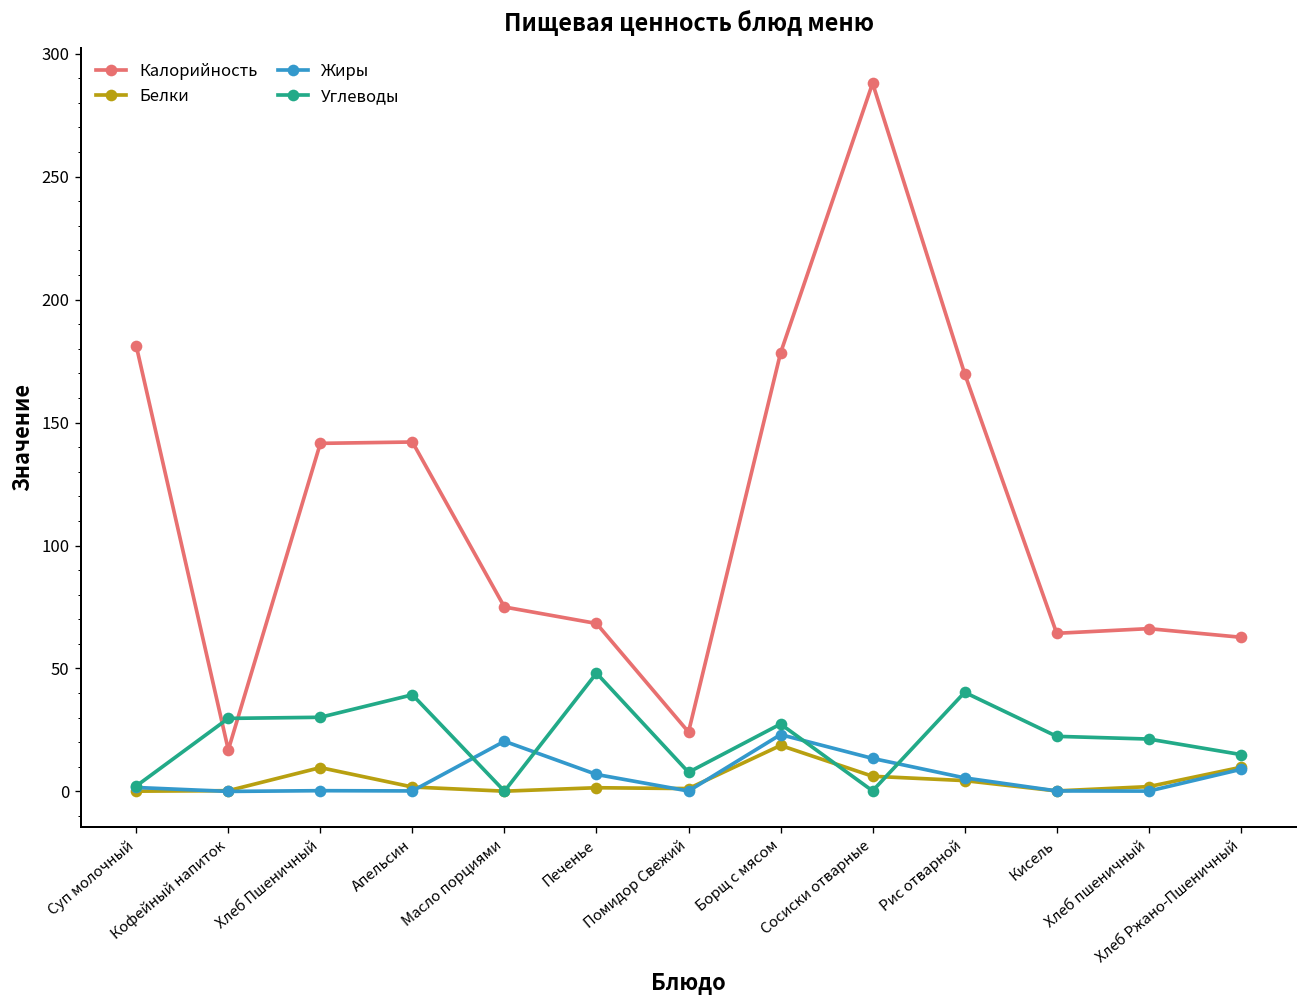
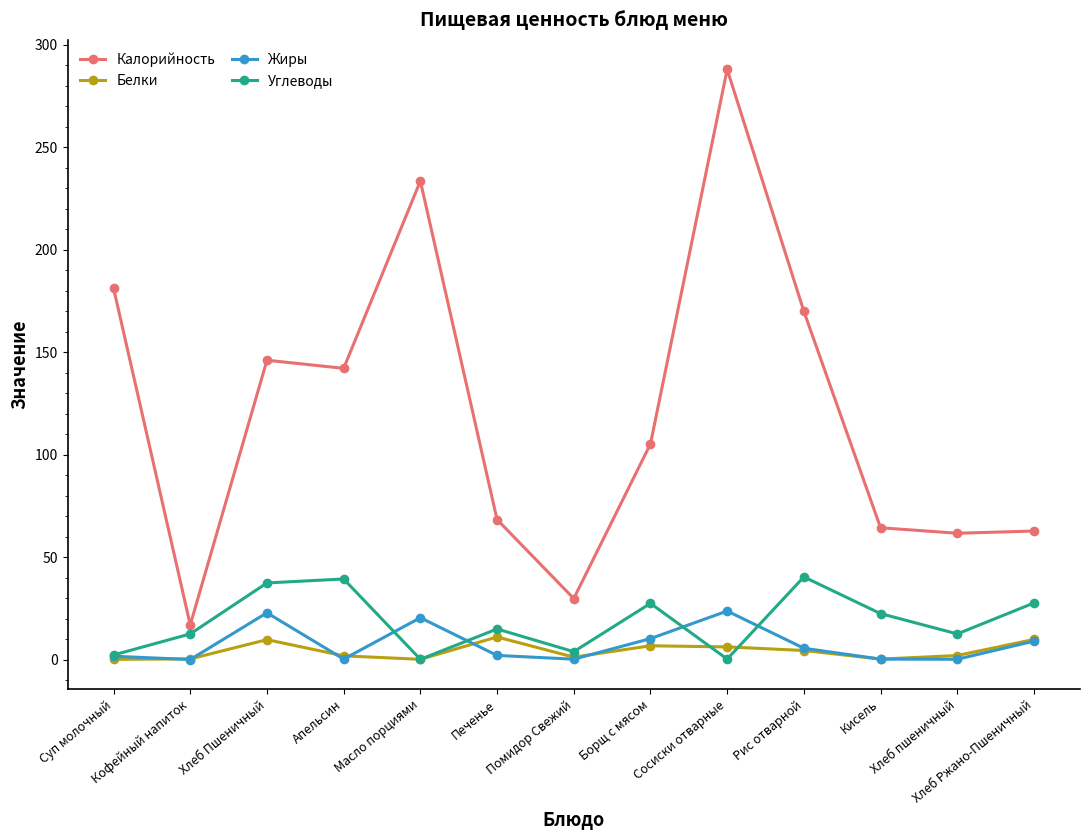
  {
    "Калорийность": {
      "Суп молочный": 181,
      "Кофейный напиток": 17,
-     "Хлеб Пшеничный": 142,
+     "Хлеб Пшеничный": 146,
      "Апельсин": 142,
-     "Масло порциями": 75,
+     "Масло порциями": 234,
      "Печенье": 68,
-     "Помидор Свежий": 24,
-     "Борщ с мясом": 178,
+     "Помидор Свежий": 30,
+     "Борщ с мясом": 105,
      "Сосиски отварные": 288,
      "Рис отварной": 170,
      "Кисель": 64,
-     "Хлеб пшеничный": 66,
+     "Хлеб пшеничный": 62,
      "Хлеб Ржано-Пшеничный": 63
    },
    "Белки": {
      "Суп молочный": 0,
      "Хлеб Пшеничный": 10,
      "Апельсин": 2,
-     "Печенье": 2,
-     "Борщ с мясом": 19,
+     "Печенье": 11,
+     "Борщ с мясом": 7,
      "Сосиски отварные": 6,
      "Хлеб пшеничный": 2
    },
    "Жиры": {
-     "Хлеб Пшеничный": 0,
+     "Хлеб Пшеничный": 23,
      "Апельсин": 0,
      "Масло порциями": 20,
-     "Печенье": 7,
-     "Борщ с мясом": 23,
-     "Сосиски отварные": 13,
+     "Печенье": 2,
+     "Борщ с мясом": 10,
+     "Сосиски отварные": 24,
      "Хлеб пшеничный": 0
    },
    "Углеводы": {
-     "Кофейный напиток": 30,
-     "Хлеб Пшеничный": 30,
+     "Кофейный напиток": 13,
+     "Хлеб Пшеничный": 37,
      "Апельсин": 39,
-     "Печенье": 48,
-     "Помидор Свежий": 8,
+     "Печенье": 15,
+     "Помидор Свежий": 4,
      "Борщ с мясом": 27,
      "Сосиски отварные": 0,
      "Рис отварной": 40,
      "Кисель": 22,
-     "Хлеб пшеничный": 21,
-     "Хлеб Ржано-Пшеничный": 15
+     "Хлеб пшеничный": 13,
+     "Хлеб Ржано-Пшеничный": 28
    }
  }
